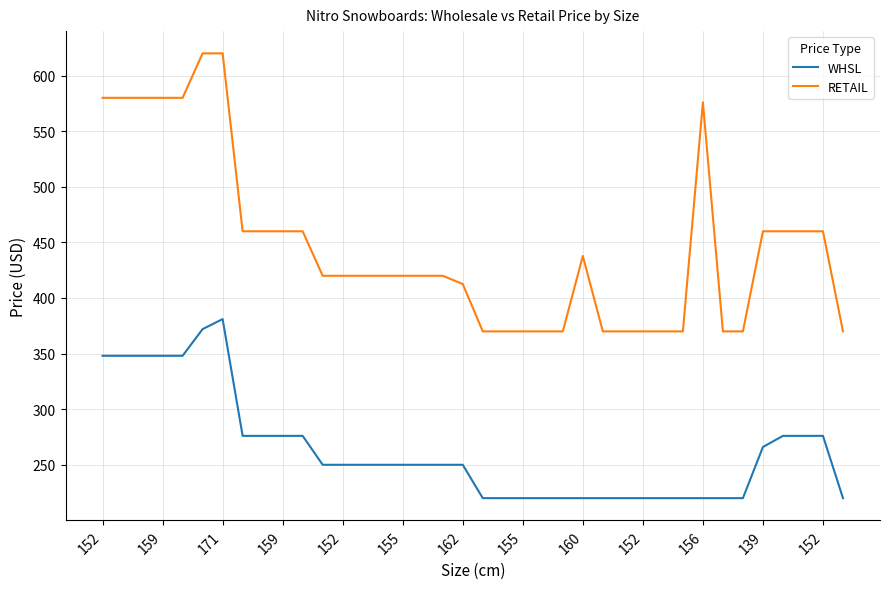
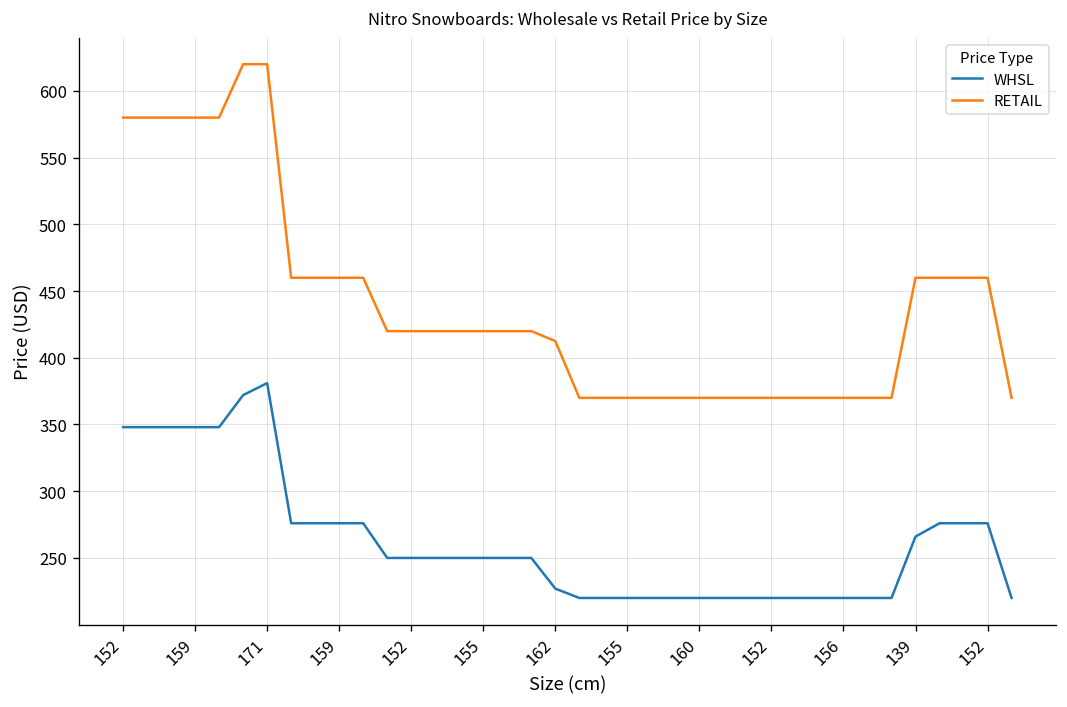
  {
    "WHSL": {
      "171": 381,
-     "162": 250,
+     "162": 227,
      "160": 220,
      "156": 220,
      "139": 266
    },
    "RETAIL": {
      "171": 620,
      "162": 413,
-     "160": 438,
-     "156": 576,
+     "160": 370,
+     "156": 370,
      "139": 460
    }
  }
